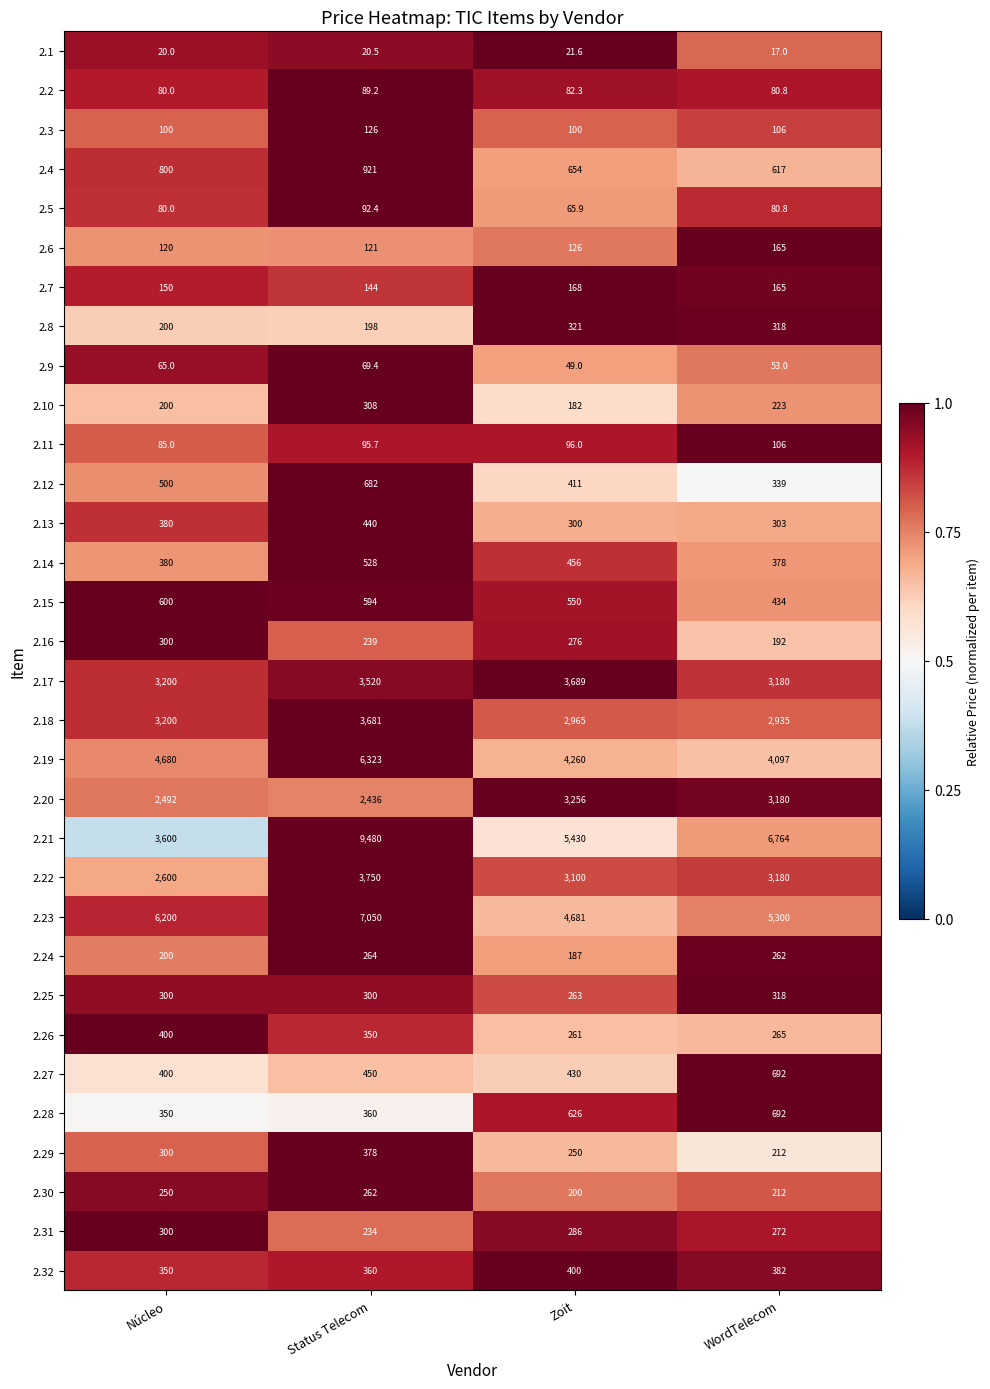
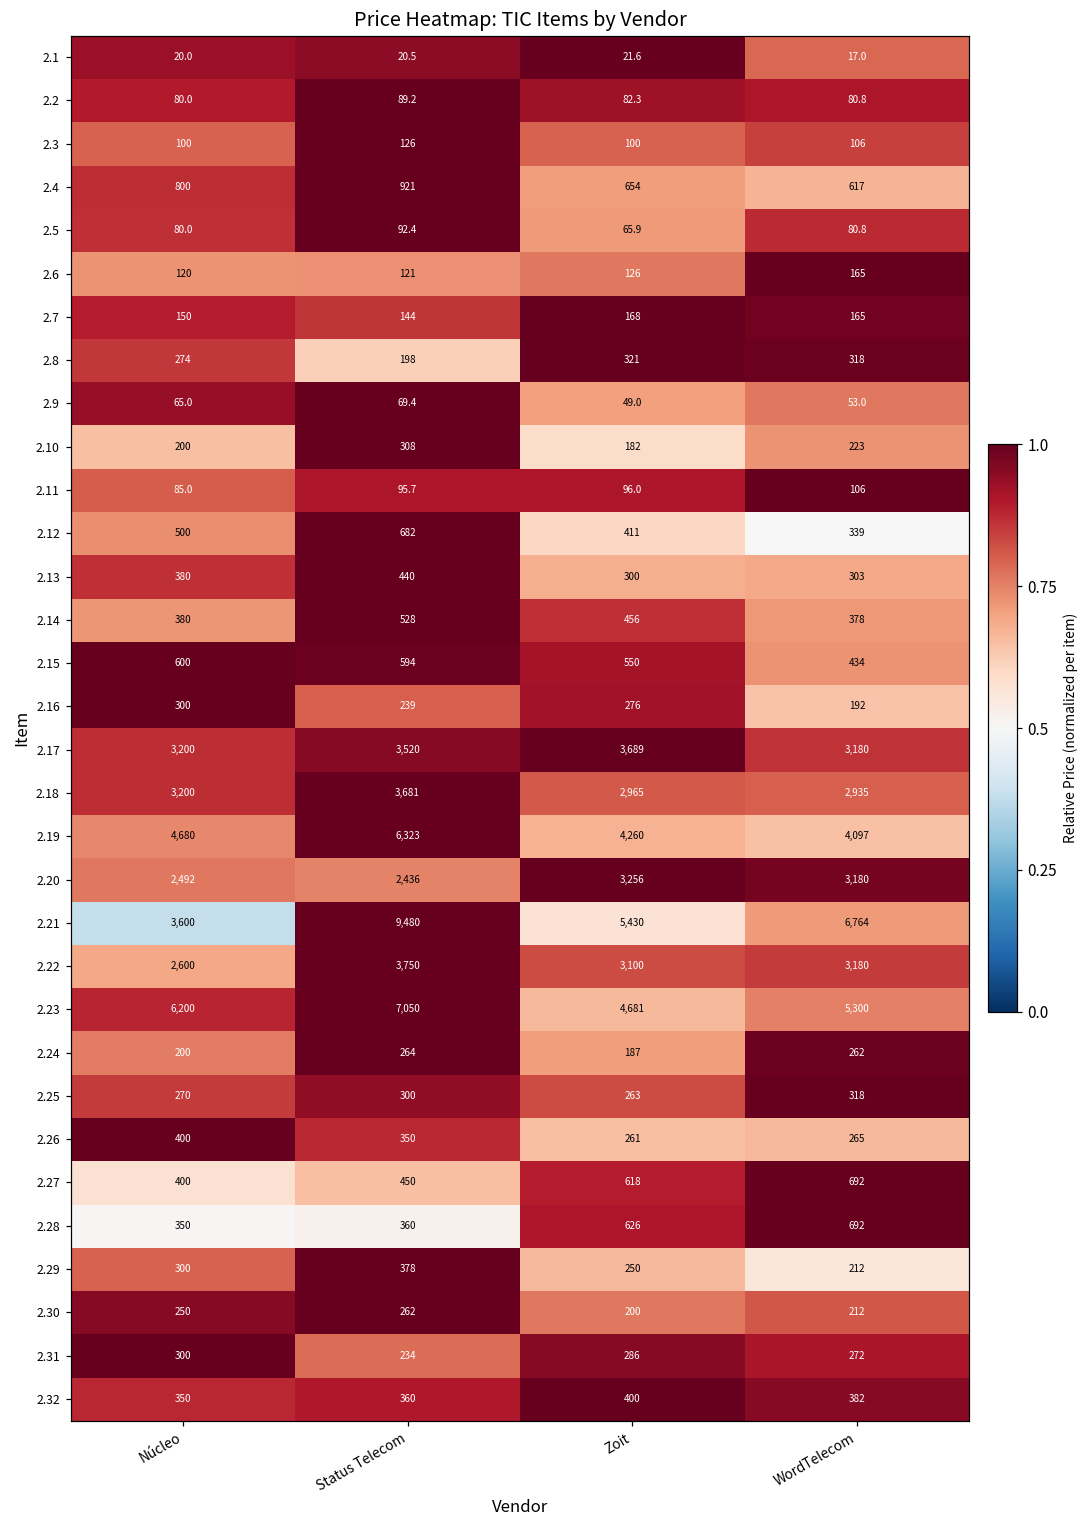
  {
    "2.1": {
      "Núcleo": "20.0",
      "Status Telecom": "20.5",
      "Zoit": "21.6",
      "WordTelecom": "17.0"
    },
    "2.2": {
      "Núcleo": "80.0",
      "Status Telecom": "89.2",
      "Zoit": "82.3",
      "WordTelecom": "80.8"
    },
    "2.3": {
      "Núcleo": "100",
      "Status Telecom": "126",
      "Zoit": "100",
      "WordTelecom": "106"
    },
    "2.4": {
      "Núcleo": "800",
      "Status Telecom": "921",
      "Zoit": "654",
      "WordTelecom": "617"
    },
    "2.5": {
      "Núcleo": "80.0",
      "Status Telecom": "92.4",
      "Zoit": "65.9",
      "WordTelecom": "80.8"
    },
    "2.6": {
      "Núcleo": "120",
      "Status Telecom": "121",
      "Zoit": "126",
      "WordTelecom": "165"
    },
    "2.7": {
      "Núcleo": "150",
      "Status Telecom": "144",
      "Zoit": "168",
      "WordTelecom": "165"
    },
    "2.8": {
-     "Núcleo": "200",
+     "Núcleo": "274",
      "Status Telecom": "198",
      "Zoit": "321",
      "WordTelecom": "318"
    },
    "2.9": {
      "Núcleo": "65.0",
      "Status Telecom": "69.4",
      "Zoit": "49.0",
      "WordTelecom": "53.0"
    },
    "2.10": {
      "Núcleo": "200",
      "Status Telecom": "308",
      "Zoit": "182",
      "WordTelecom": "223"
    },
    "2.11": {
      "Núcleo": "85.0",
      "Status Telecom": "95.7",
      "Zoit": "96.0",
      "WordTelecom": "106"
    },
    "2.12": {
      "Núcleo": "500",
      "Status Telecom": "682",
      "Zoit": "411",
      "WordTelecom": "339"
    },
    "2.13": {
      "Núcleo": "380",
      "Status Telecom": "440",
      "Zoit": "300",
      "WordTelecom": "303"
    },
    "2.14": {
      "Núcleo": "380",
      "Status Telecom": "528",
      "Zoit": "456",
      "WordTelecom": "378"
    },
    "2.15": {
      "Núcleo": "600",
      "Status Telecom": "594",
      "Zoit": "550",
      "WordTelecom": "434"
    },
    "2.16": {
      "Núcleo": "300",
      "Status Telecom": "239",
      "Zoit": "276",
      "WordTelecom": "192"
    },
    "2.17": {
      "Núcleo": "3,200",
      "Status Telecom": "3,520",
      "Zoit": "3,689",
      "WordTelecom": "3,180"
    },
    "2.18": {
      "Núcleo": "3,200",
      "Status Telecom": "3,681",
      "Zoit": "2,965",
      "WordTelecom": "2,935"
    },
    "2.19": {
      "Núcleo": "4,680",
      "Status Telecom": "6,323",
      "Zoit": "4,260",
      "WordTelecom": "4,097"
    },
    "2.20": {
      "Núcleo": "2,492",
      "Status Telecom": "2,436",
      "Zoit": "3,256",
      "WordTelecom": "3,180"
    },
    "2.21": {
      "Núcleo": "3,600",
      "Status Telecom": "9,480",
      "Zoit": "5,430",
      "WordTelecom": "6,764"
    },
    "2.22": {
      "Núcleo": "2,600",
      "Status Telecom": "3,750",
      "Zoit": "3,100",
      "WordTelecom": "3,180"
    },
    "2.23": {
      "Núcleo": "6,200",
      "Status Telecom": "7,050",
      "Zoit": "4,681",
      "WordTelecom": "5,300"
    },
    "2.24": {
      "Núcleo": "200",
      "Status Telecom": "264",
      "Zoit": "187",
      "WordTelecom": "262"
    },
    "2.25": {
-     "Núcleo": "300",
+     "Núcleo": "270",
      "Status Telecom": "300",
      "Zoit": "263",
      "WordTelecom": "318"
    },
    "2.26": {
      "Núcleo": "400",
      "Status Telecom": "350",
      "Zoit": "261",
      "WordTelecom": "265"
    },
    "2.27": {
      "Núcleo": "400",
      "Status Telecom": "450",
-     "Zoit": "430",
+     "Zoit": "618",
      "WordTelecom": "692"
    },
    "2.28": {
      "Núcleo": "350",
      "Status Telecom": "360",
      "Zoit": "626",
      "WordTelecom": "692"
    },
    "2.29": {
      "Núcleo": "300",
      "Status Telecom": "378",
      "Zoit": "250",
      "WordTelecom": "212"
    },
    "2.30": {
      "Núcleo": "250",
      "Status Telecom": "262",
      "Zoit": "200",
      "WordTelecom": "212"
    },
    "2.31": {
      "Núcleo": "300",
      "Status Telecom": "234",
      "Zoit": "286",
      "WordTelecom": "272"
    },
    "2.32": {
      "Núcleo": "350",
      "Status Telecom": "360",
      "Zoit": "400",
      "WordTelecom": "382"
    }
  }
